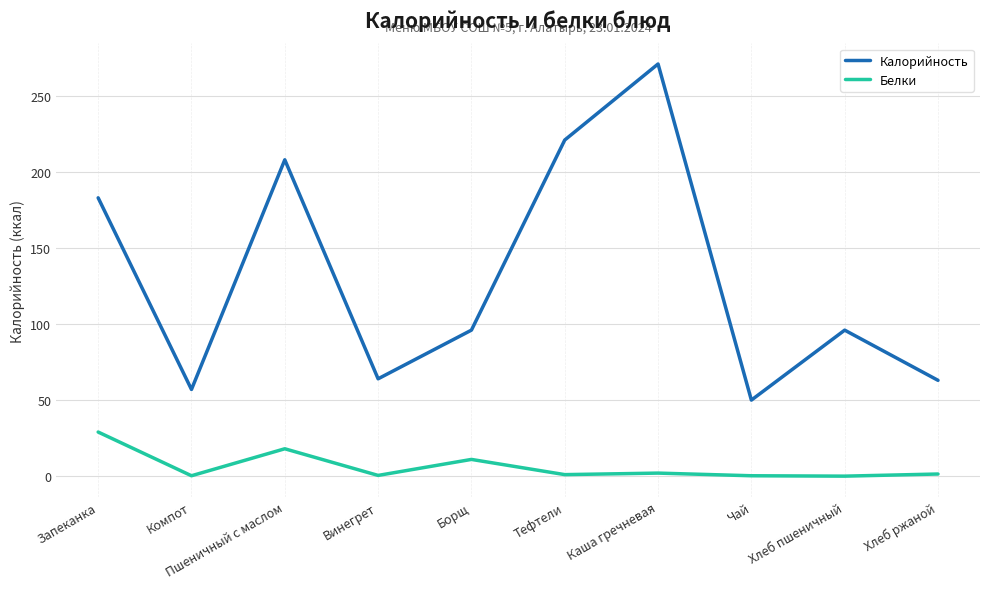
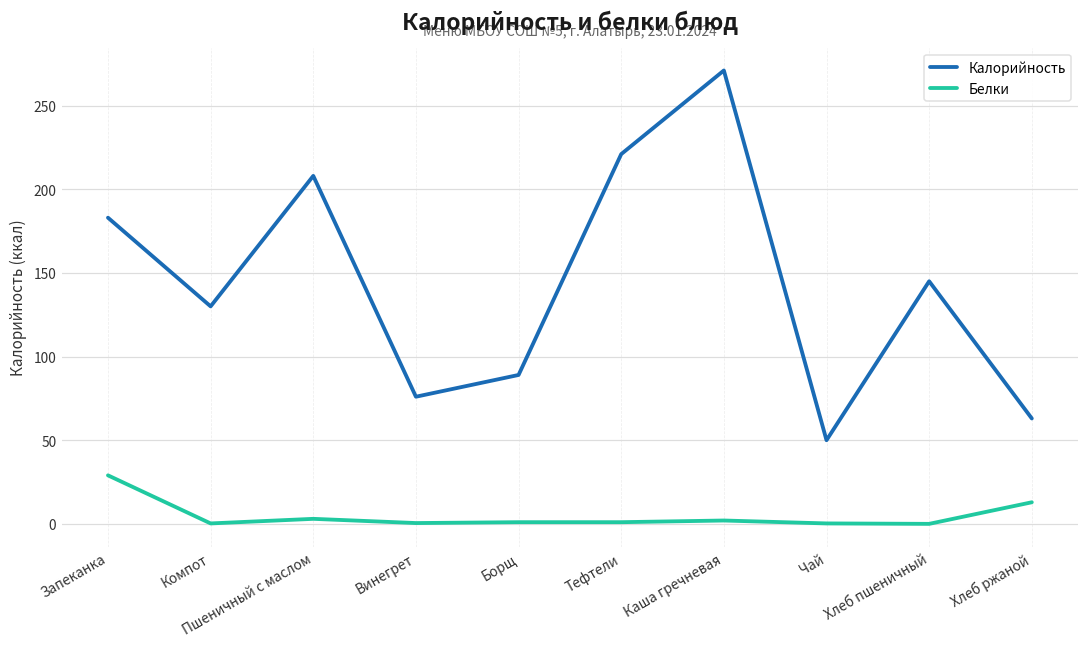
  {
    "Калорийность": {
      "Запеканка": 183,
-     "Компот": 57,
+     "Компот": 130,
      "Пшеничный с маслом": 208,
-     "Винегрет": 64,
-     "Борщ": 96,
+     "Винегрет": 76,
+     "Борщ": 89,
      "Тефтели": 221,
      "Каша гречневая": 271,
      "Чай": 50,
-     "Хлеб пшеничный": 96,
+     "Хлеб пшеничный": 145,
      "Хлеб ржаной": 63
    },
    "Белки": {
      "Запеканка": 29,
      "Компот": 0,
-     "Пшеничный с маслом": 18,
+     "Пшеничный с маслом": 3,
      "Винегрет": 0,
-     "Борщ": 11,
+     "Борщ": 1,
      "Тефтели": 1,
      "Каша гречневая": 2,
      "Чай": 0,
      "Хлеб пшеничный": 0,
-     "Хлеб ржаной": 1
+     "Хлеб ржаной": 13
    }
  }
